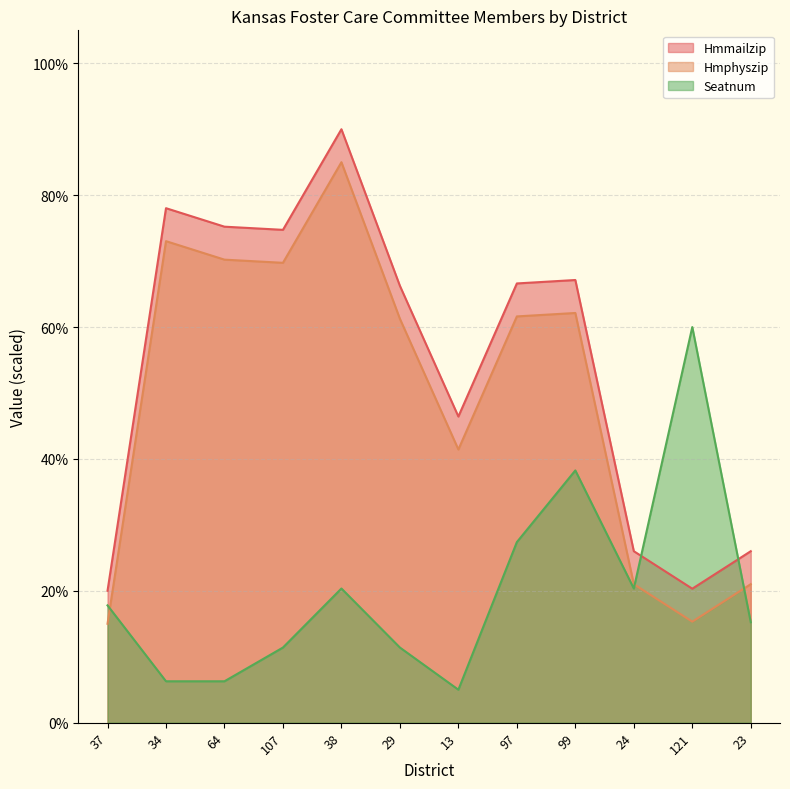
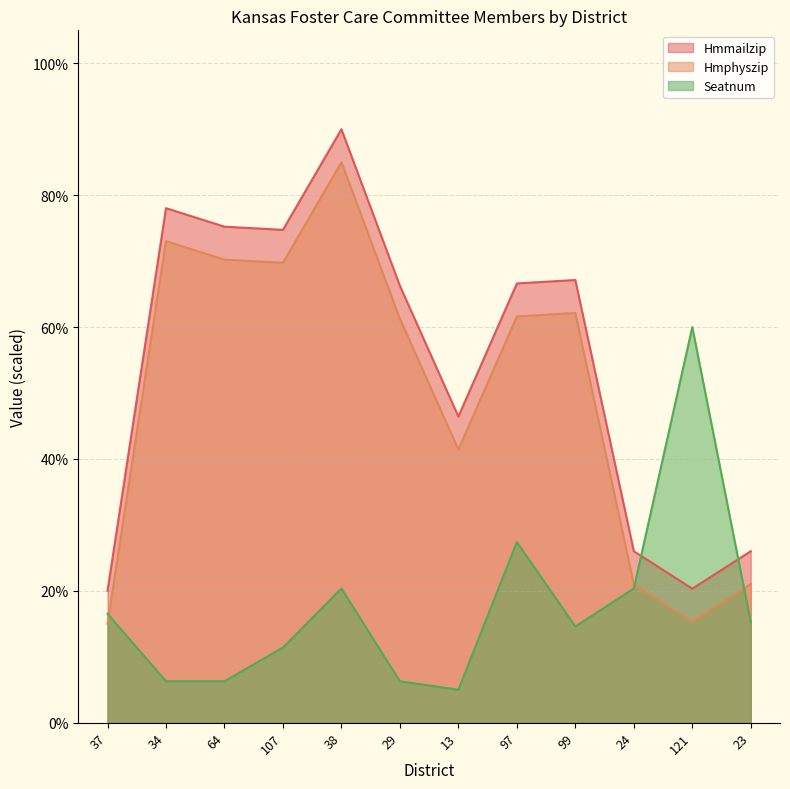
  {
    "Seatnum": {
-     "37": "18%",
+     "37": "17%",
      "34": "6%",
      "64": "6%",
      "107": "11%",
      "38": "20%",
-     "29": "11%",
+     "29": "6%",
      "13": "5%",
      "97": "27%",
-     "99": "38%",
+     "99": "15%",
      "24": "20%",
      "121": "60%",
      "23": "15%"
    }
  }
